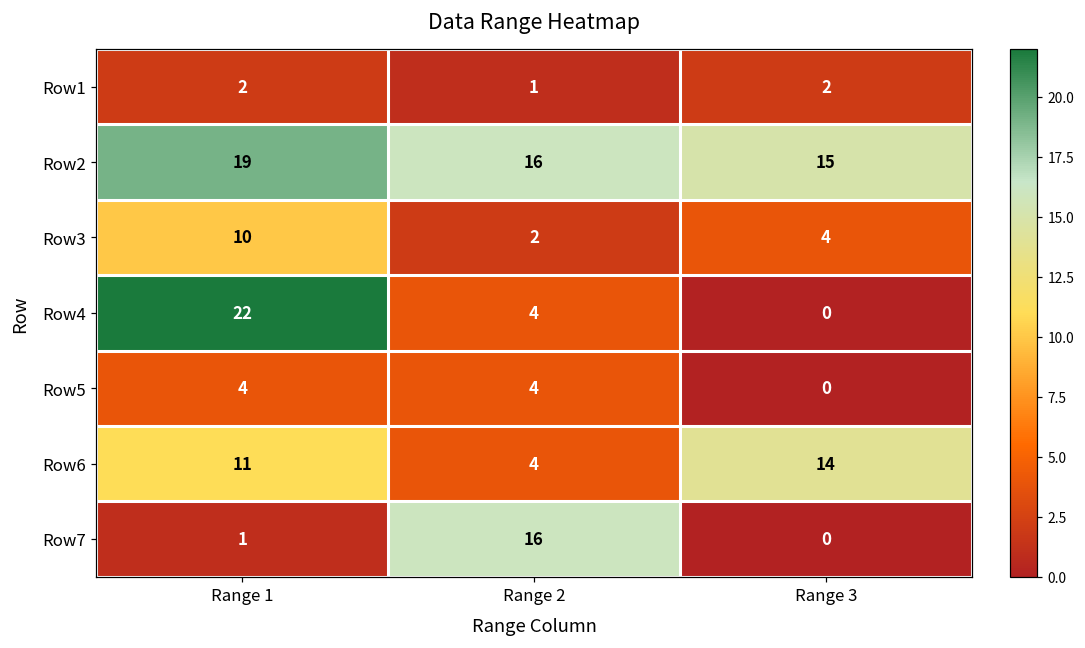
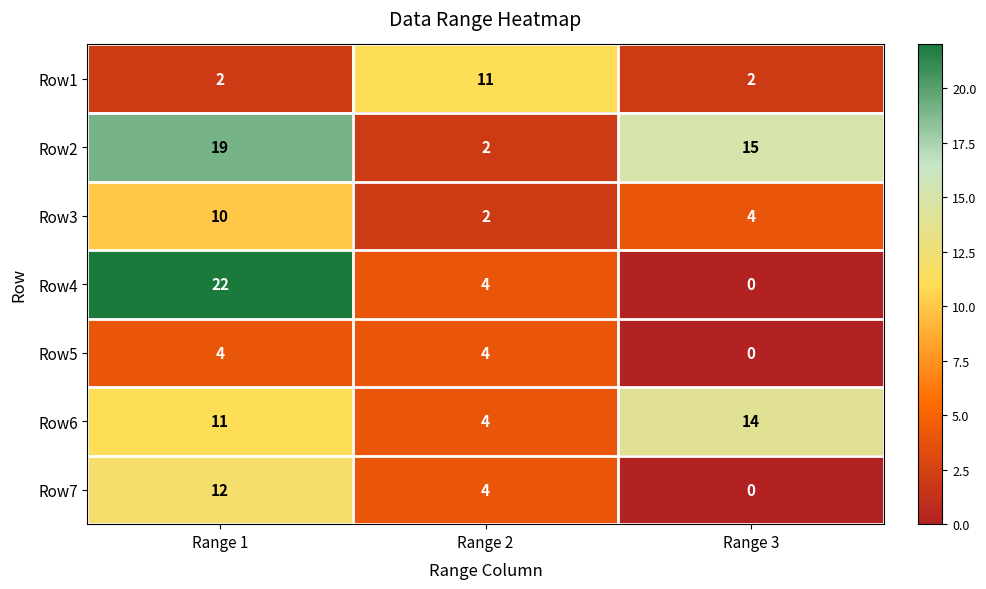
  {
    "Row1": {
      "Range 1": 2,
-     "Range 2": 1,
+     "Range 2": 11,
      "Range 3": 2
    },
    "Row2": {
      "Range 1": 19,
-     "Range 2": 16,
+     "Range 2": 2,
      "Range 3": 15
    },
    "Row3": {
      "Range 1": 10,
      "Range 2": 2,
      "Range 3": 4
    },
    "Row4": {
      "Range 1": 22,
      "Range 2": 4,
      "Range 3": 0
    },
    "Row5": {
      "Range 1": 4,
      "Range 2": 4,
      "Range 3": 0
    },
    "Row6": {
      "Range 1": 11,
      "Range 2": 4,
      "Range 3": 14
    },
    "Row7": {
-     "Range 1": 1,
-     "Range 2": 16,
+     "Range 1": 12,
+     "Range 2": 4,
      "Range 3": 0
    }
  }
